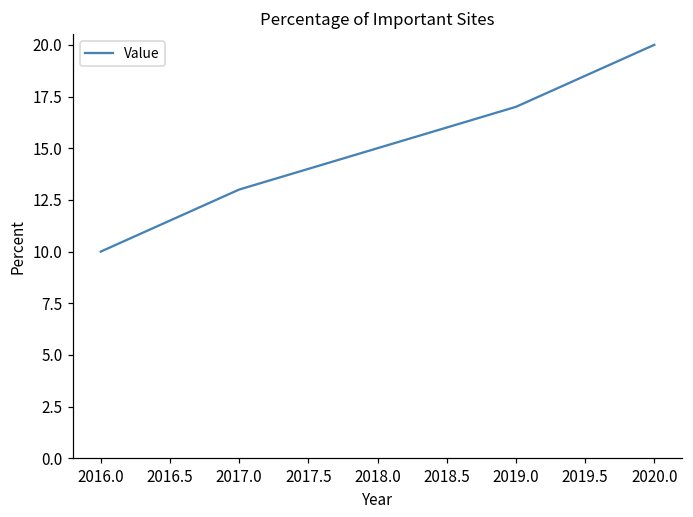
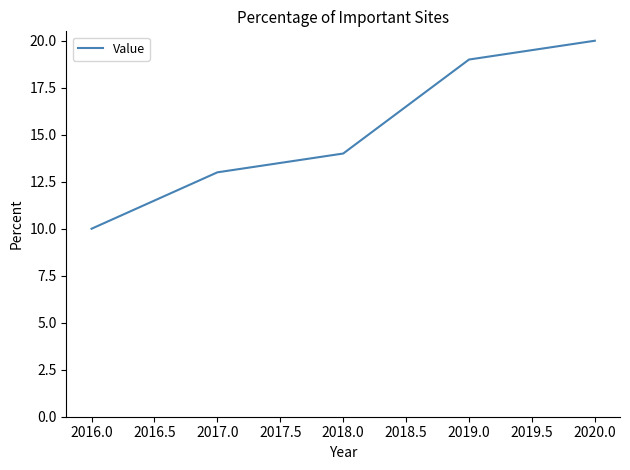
  {
    "2016.0": 10,
    "2017.0": 13,
-   "2018.0": 15,
-   "2019.0": 17,
+   "2018.0": 14,
+   "2019.0": 19,
    "2020.0": 20
  }
